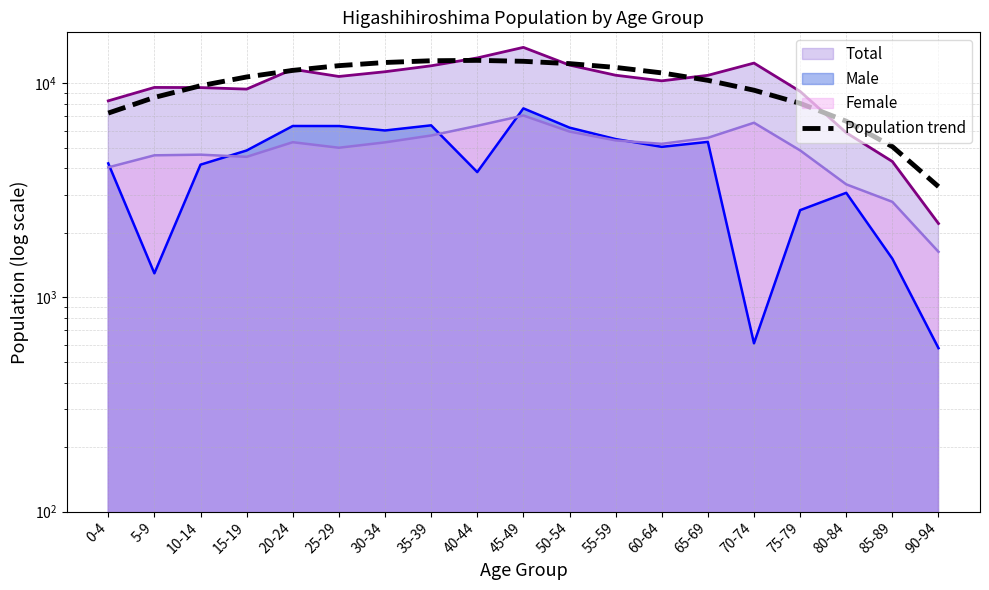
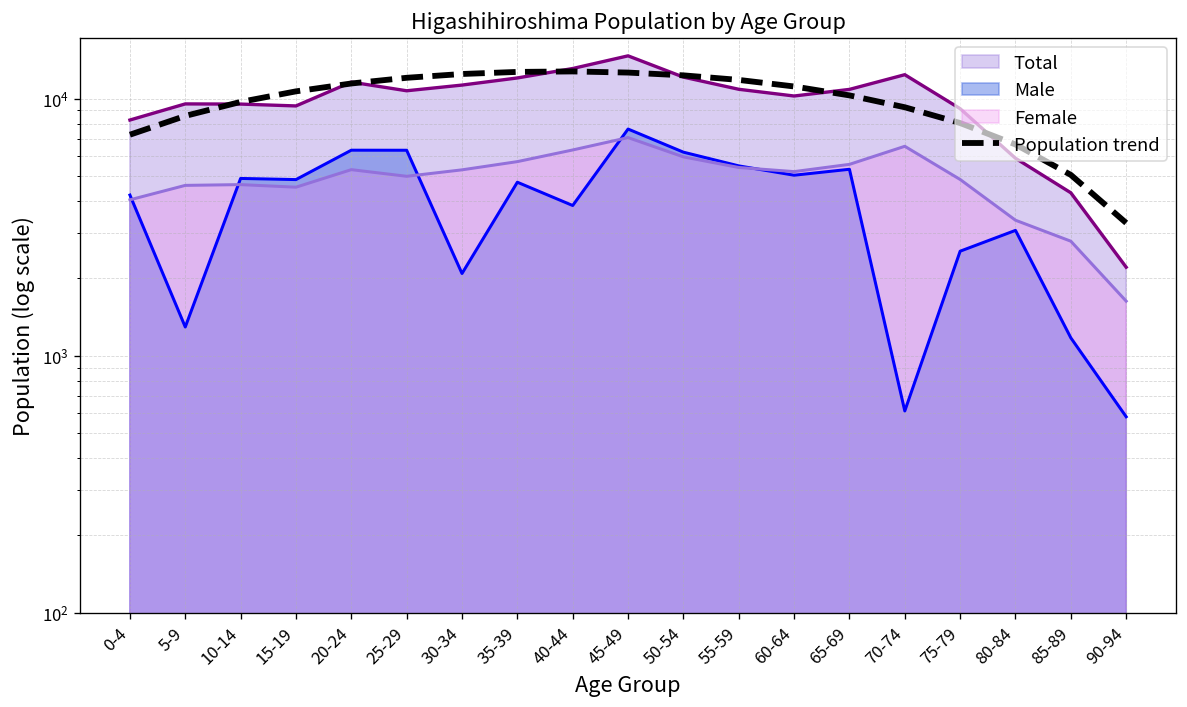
  {
    "Male": {
      "0-4": 4200,
      "5-9": 1300,
-     "10-14": 4200,
+     "10-14": 4900,
      "15-19": 4800,
      "20-24": 6300,
      "25-29": 6300,
-     "30-34": 6000,
-     "35-39": 6300,
+     "30-34": 2100,
+     "35-39": 4700,
      "40-44": 3800,
      "45-49": 7600,
      "50-54": 6200,
      "60-64": 5000,
      "65-69": 5300,
      "70-74": 610,
      "75-79": 2600,
      "80-84": 3100,
-     "85-89": 1500,
+     "85-89": 1200,
      "90-94": 580
    },
    "Population trend": {
      "0-4": 7200,
      "5-9": 8600,
      "15-19": 11000,
      "25-29": 12000,
      "30-34": 12000,
      "35-39": 13000,
      "45-49": 13000,
      "55-59": 12000,
      "60-64": 11000,
      "65-69": 10000,
      "70-74": 9300,
      "85-89": 5100,
      "90-94": 3300
    }
  }
